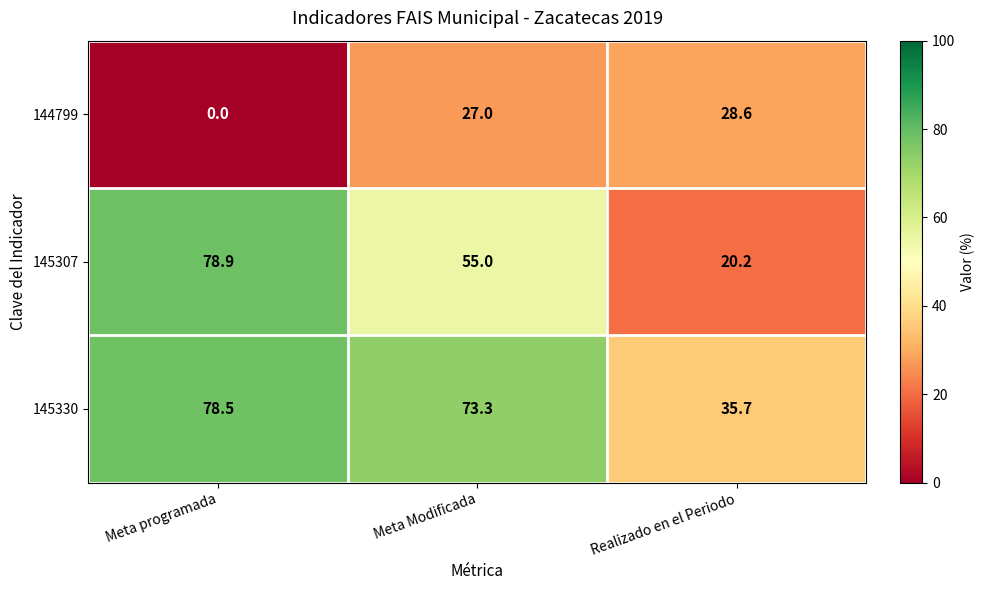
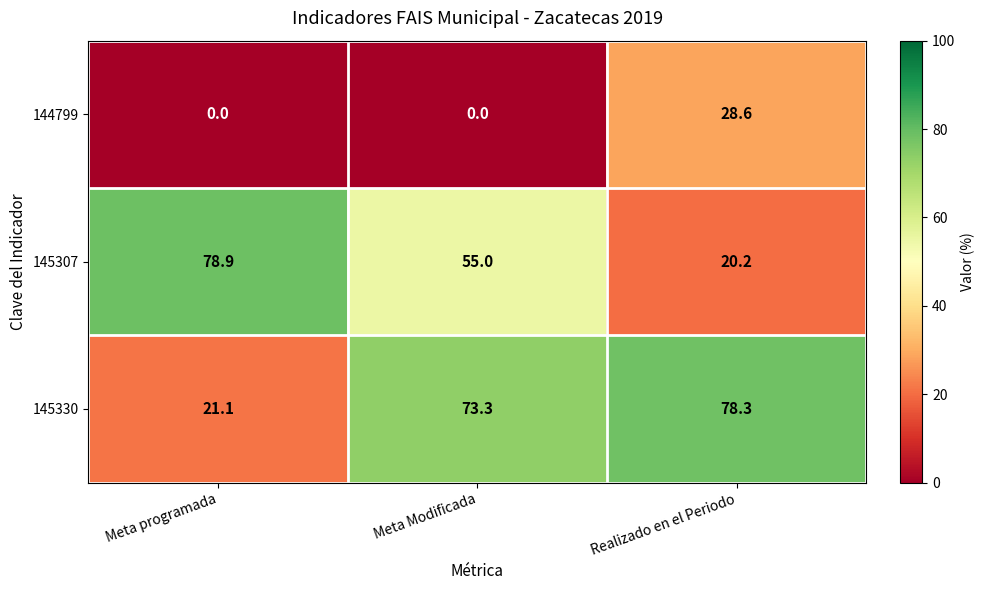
  {
    "144799": {
      "Meta programada": 0.0,
-     "Meta Modificada": 27.0,
+     "Meta Modificada": 0.0,
      "Realizado en el Periodo": 28.6
    },
    "145307": {
      "Meta programada": 78.9,
      "Meta Modificada": 55.0,
      "Realizado en el Periodo": 20.2
    },
    "145330": {
-     "Meta programada": 78.5,
+     "Meta programada": 21.1,
      "Meta Modificada": 73.3,
-     "Realizado en el Periodo": 35.7
+     "Realizado en el Periodo": 78.3
    }
  }
